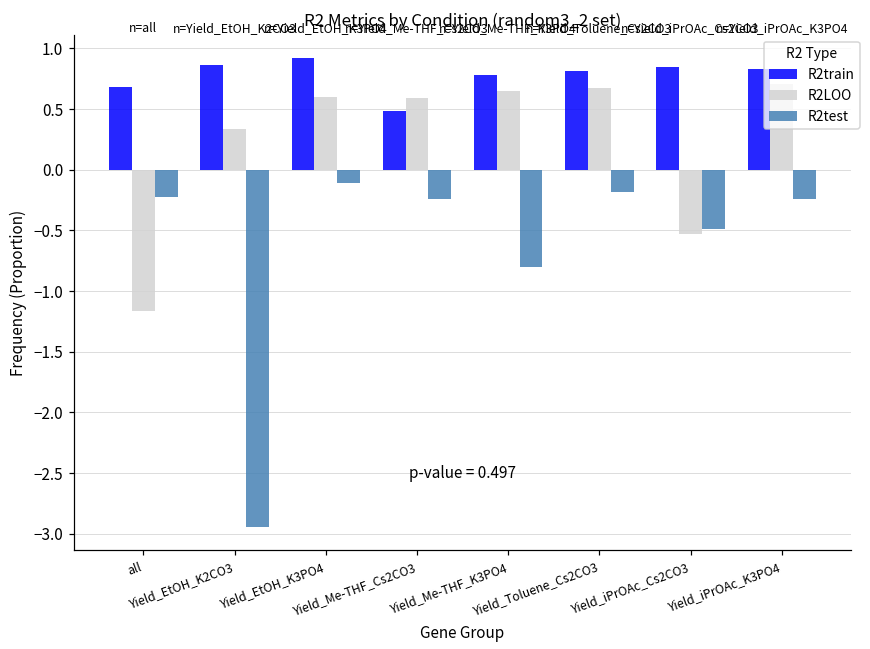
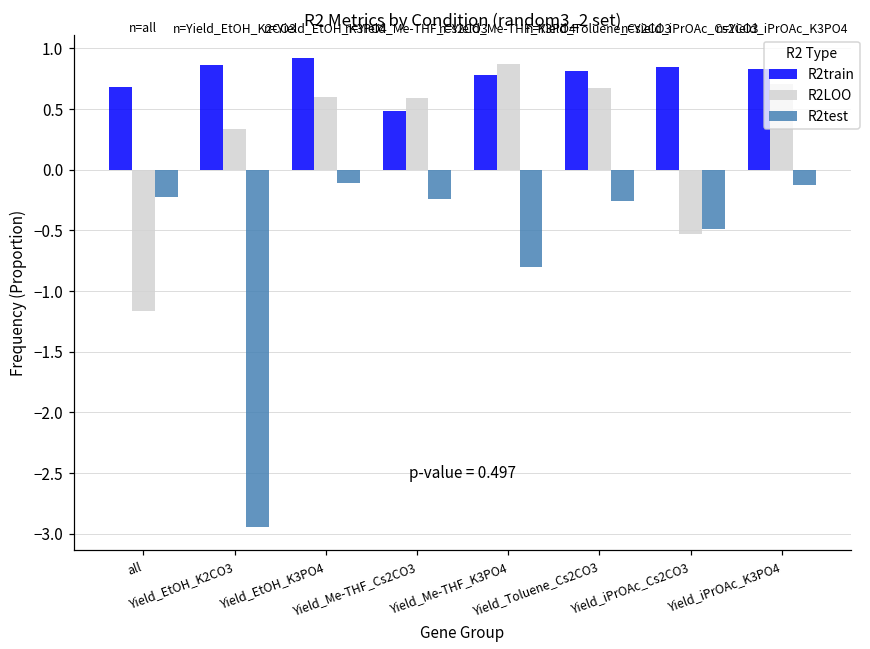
  {
    "R2train": {
      "all": 0.68,
      "Yield_EtOH_K2CO3": 0.87,
      "Yield_EtOH_K3PO4": 0.92,
      "Yield_Me-THF_Cs2CO3": 0.49,
      "Yield_Me-THF_K3PO4": 0.78,
      "Yield_Toluene_Cs2CO3": 0.81,
      "Yield_iPrOAc_Cs2CO3": 0.85,
      "Yield_iPrOAc_K3PO4": 0.83
    },
    "R2LOO": {
      "all": -1.17,
      "Yield_EtOH_K2CO3": 0.33,
      "Yield_EtOH_K3PO4": 0.60,
      "Yield_Me-THF_Cs2CO3": 0.59,
-     "Yield_Me-THF_K3PO4": 0.65,
+     "Yield_Me-THF_K3PO4": 0.87,
      "Yield_Toluene_Cs2CO3": 0.67,
      "Yield_iPrOAc_Cs2CO3": -0.53
    },
    "R2test": {
      "all": -0.22,
      "Yield_EtOH_K2CO3": -2.94,
      "Yield_EtOH_K3PO4": -0.11,
      "Yield_Me-THF_Cs2CO3": -0.24,
      "Yield_Me-THF_K3PO4": -0.80,
-     "Yield_Toluene_Cs2CO3": -0.18,
+     "Yield_Toluene_Cs2CO3": -0.26,
      "Yield_iPrOAc_Cs2CO3": -0.49,
-     "Yield_iPrOAc_K3PO4": -0.24
+     "Yield_iPrOAc_K3PO4": -0.12
    }
  }
